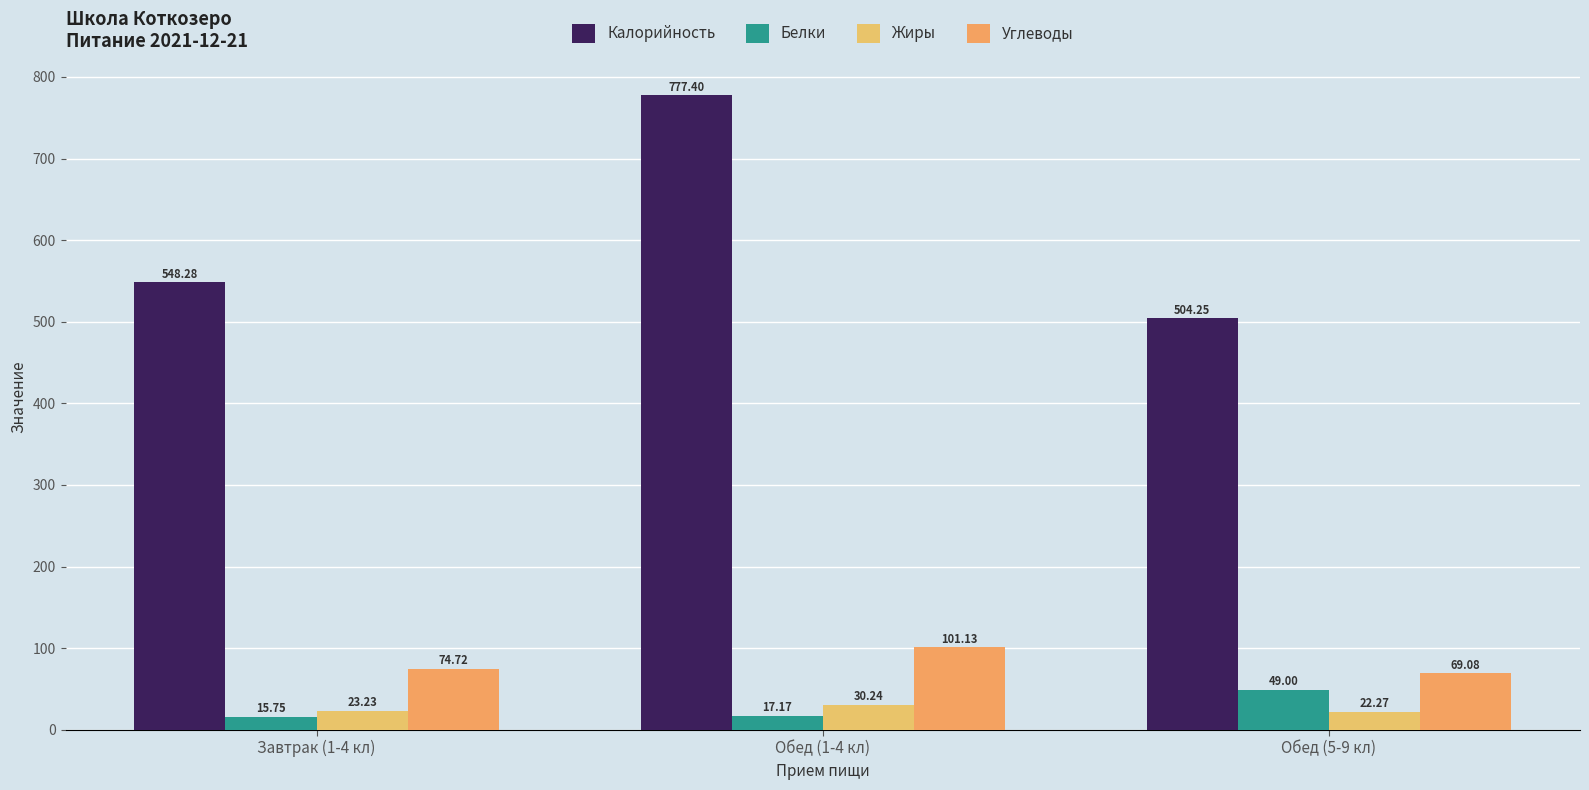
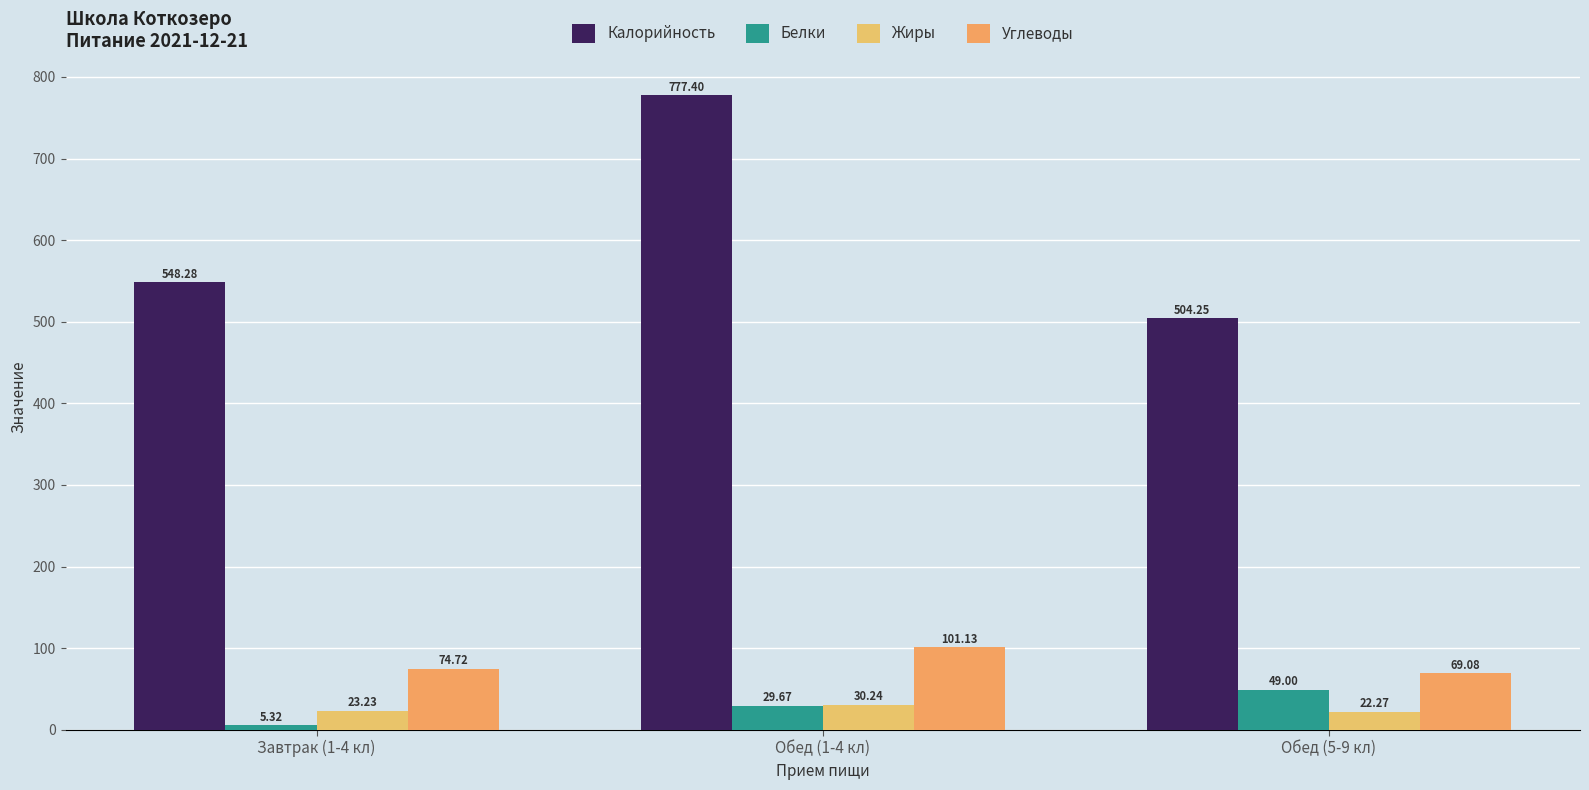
  {
    "Калорийность": {
      "Завтрак (1-4 кл)": 548.28,
      "Обед (1-4 кл)": 777.40,
      "Обед (5-9 кл)": 504.25
    },
    "Белки": {
-     "Завтрак (1-4 кл)": 15.75,
-     "Обед (1-4 кл)": 17.17,
+     "Завтрак (1-4 кл)": 5.32,
+     "Обед (1-4 кл)": 29.67,
      "Обед (5-9 кл)": 49.00
    }
  }
